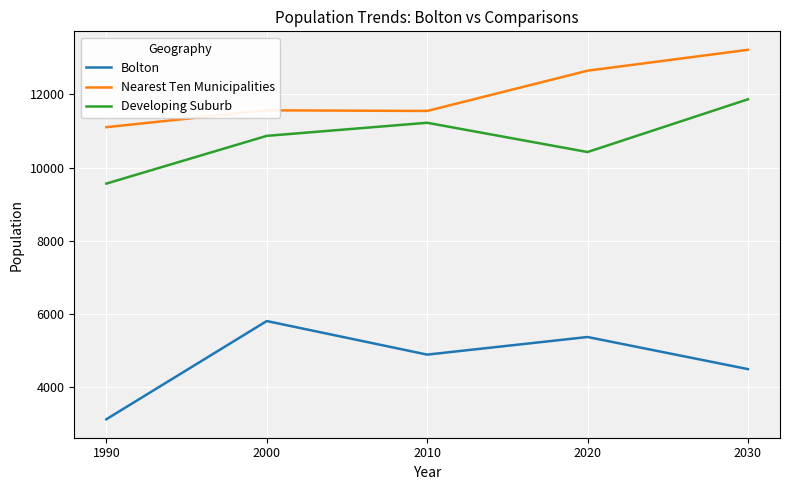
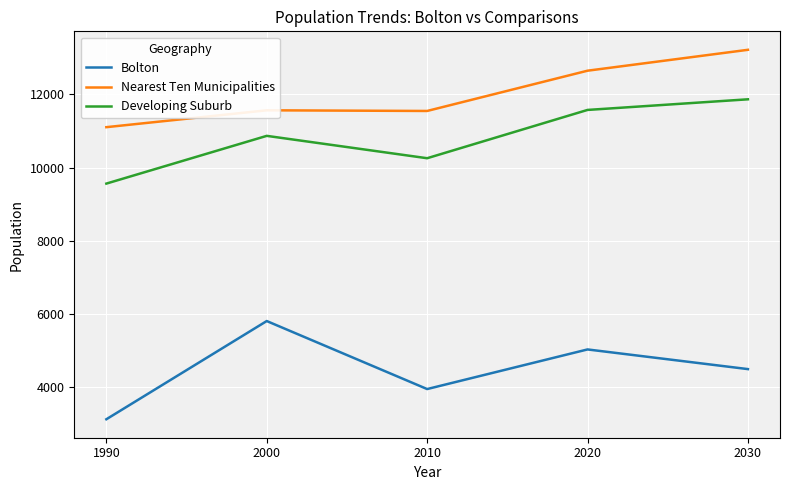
  {
    "Bolton": {
      "1990": 3100,
      "2000": 5800,
-     "2010": 4900,
-     "2020": 5400,
+     "2010": 4000,
+     "2020": 5000,
      "2030": 4500
    },
    "Nearest Ten Municipalities": {
      "1990": 11100,
      "2010": 11500,
      "2020": 12600,
      "2030": 13200
    },
    "Developing Suburb": {
      "1990": 9600,
      "2000": 10900,
-     "2010": 11200,
-     "2020": 10400,
+     "2010": 10300,
+     "2020": 11600,
      "2030": 11900
    }
  }
